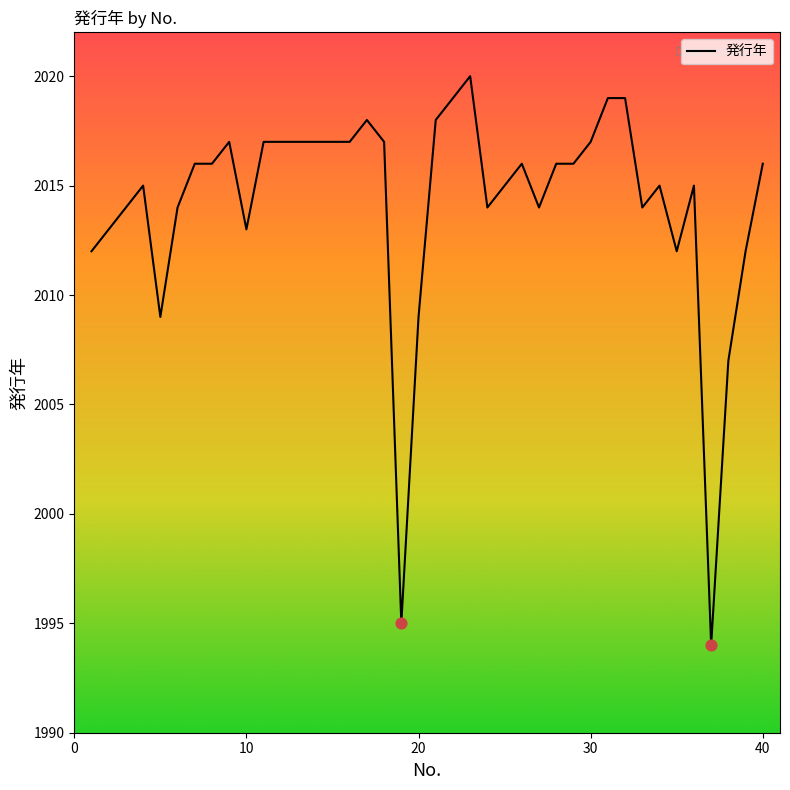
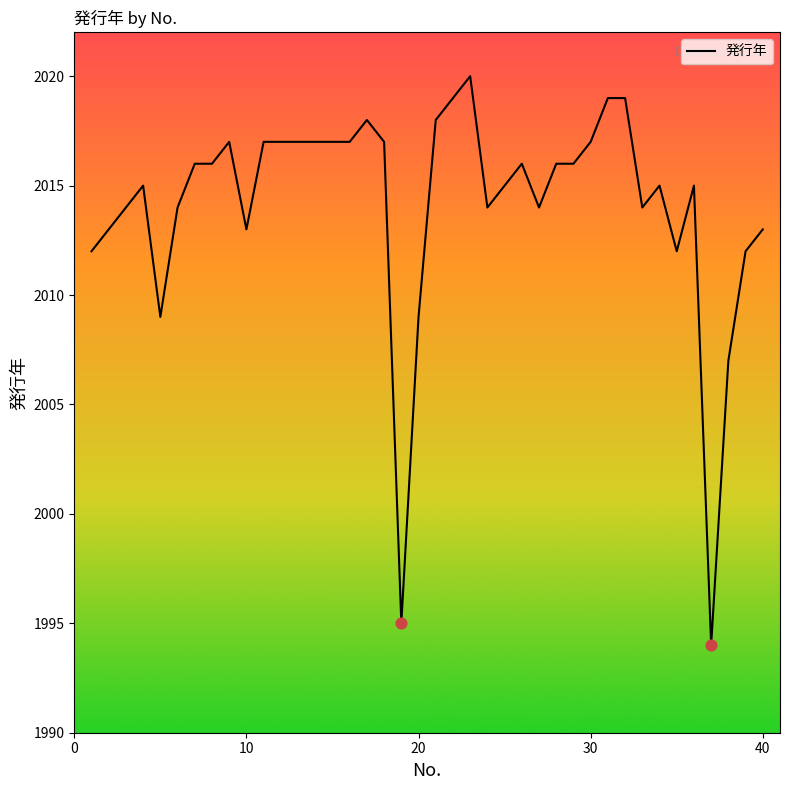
  {
    "発行年": {
      "10": 2013,
      "20": 2009,
      "30": 2017,
-     "40": 2016
+     "40": 2013
    }
  }
